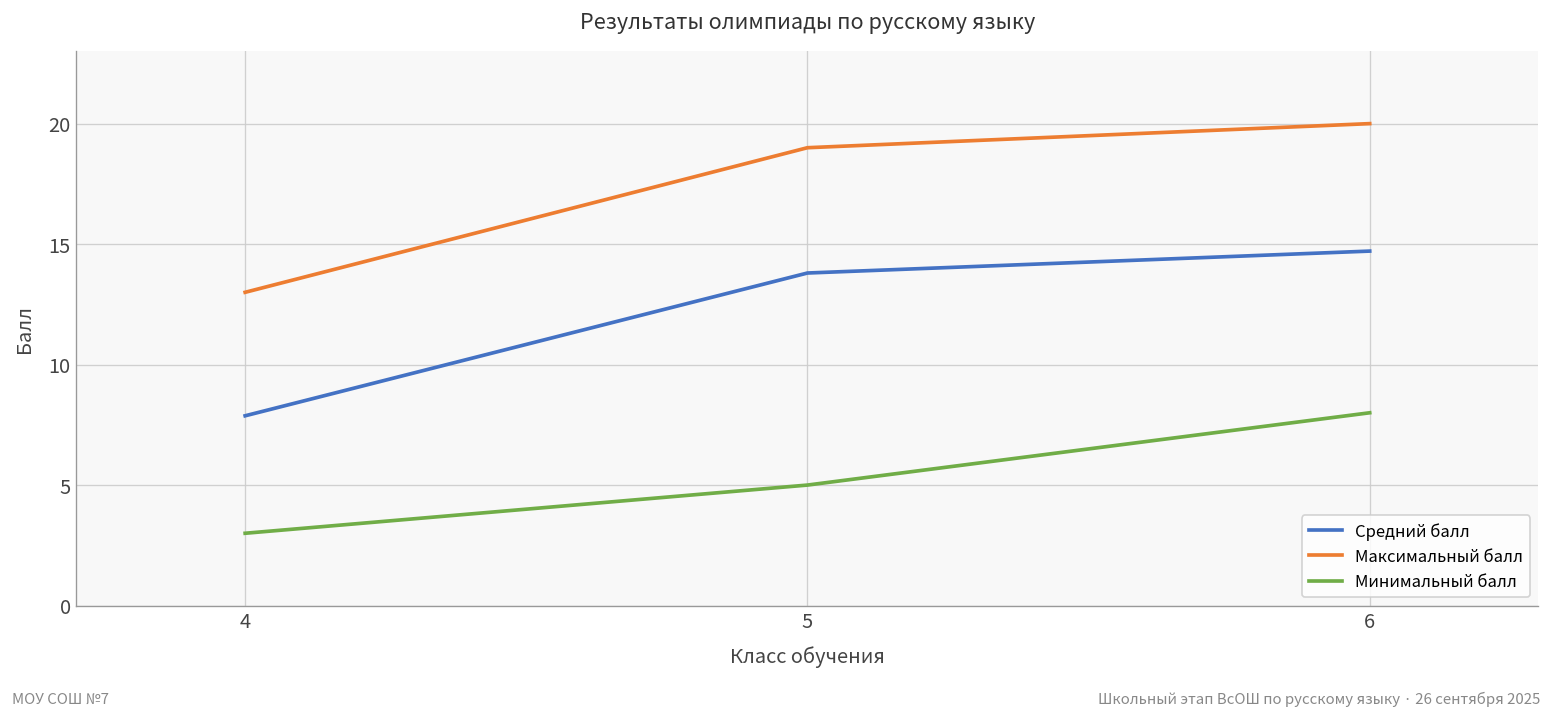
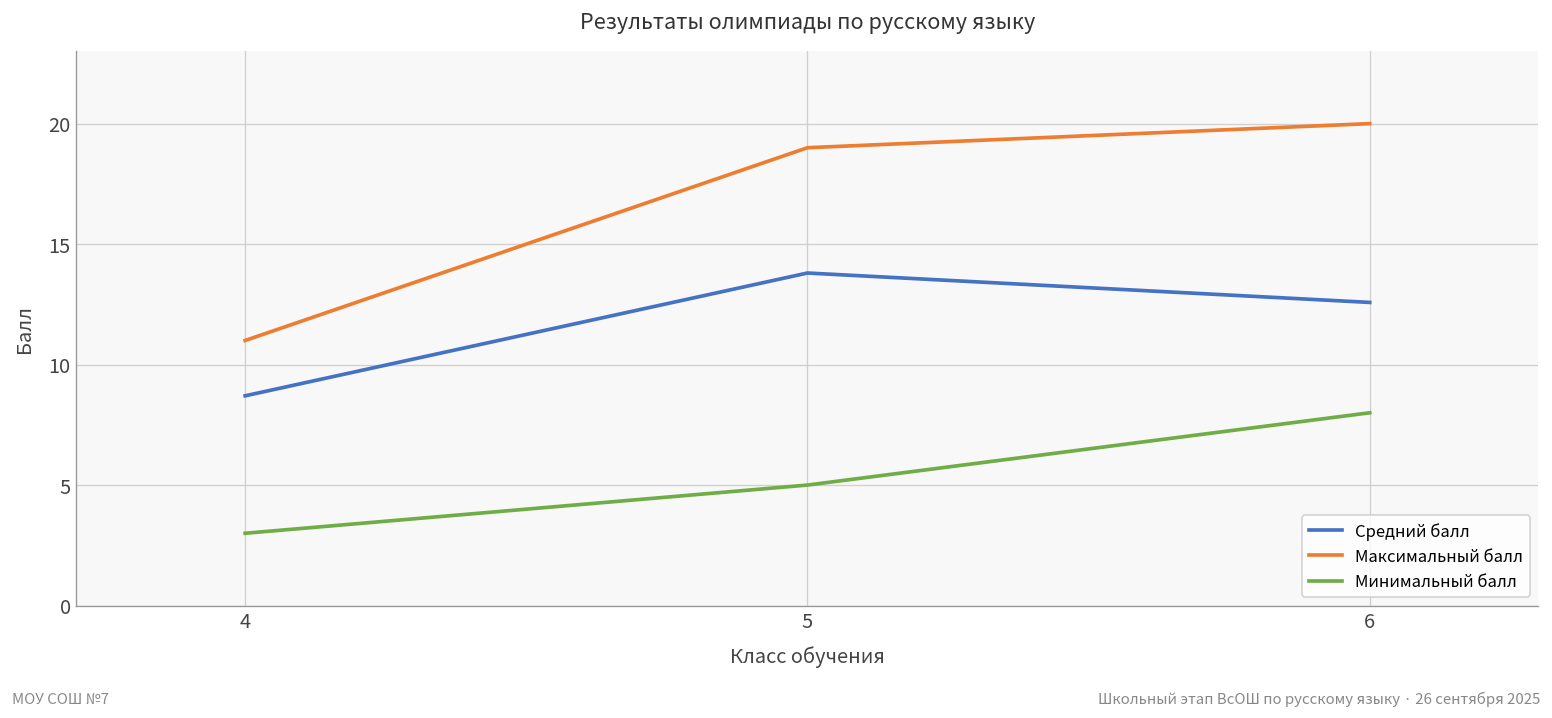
  {
    "Средний балл": {
-     "4": 7.9,
+     "4": 8.7,
      "5": 13.8,
-     "6": 14.7
+     "6": 12.6
    },
    "Максимальный балл": {
-     "4": 13,
+     "4": 11,
      "5": 19,
      "6": 20
    },
    "Минимальный балл": {
      "4": 3.0,
      "5": 5.0,
      "6": 8.0
    }
  }
